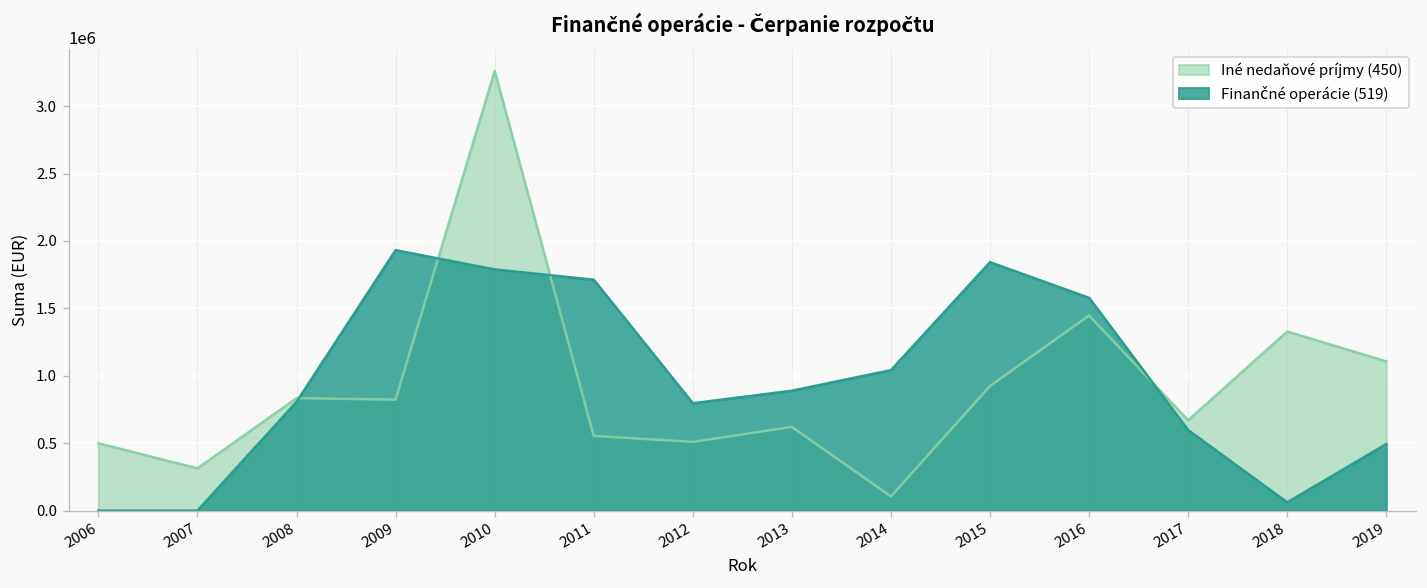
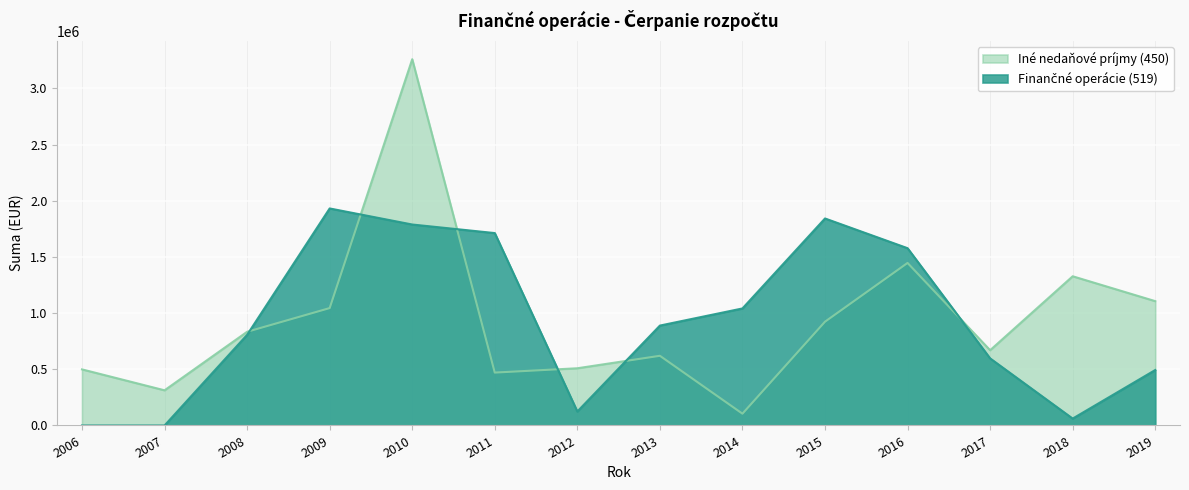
  {
    "Iné nedaňové príjmy (450)": {
      "2006": 500000,
      "2007": 310000,
      "2008": 830000,
-     "2009": 820000,
+     "2009": 1040000,
      "2010": 3260000,
-     "2011": 550000,
+     "2011": 470000,
      "2012": 510000,
      "2013": 620000,
      "2014": 100000,
      "2015": 920000,
      "2016": 1450000,
      "2017": 670000,
      "2018": 1330000,
      "2019": 1110000
    },
    "Finančné operácie (519)": {
      "2006": 0,
      "2007": 0,
      "2008": 810000,
      "2009": 1930000,
      "2010": 1790000,
      "2011": 1710000,
-     "2012": 800000,
+     "2012": 120000,
      "2013": 890000,
      "2014": 1040000,
      "2015": 1840000,
      "2016": 1580000,
      "2017": 600000,
      "2018": 60000,
      "2019": 490000
    }
  }
